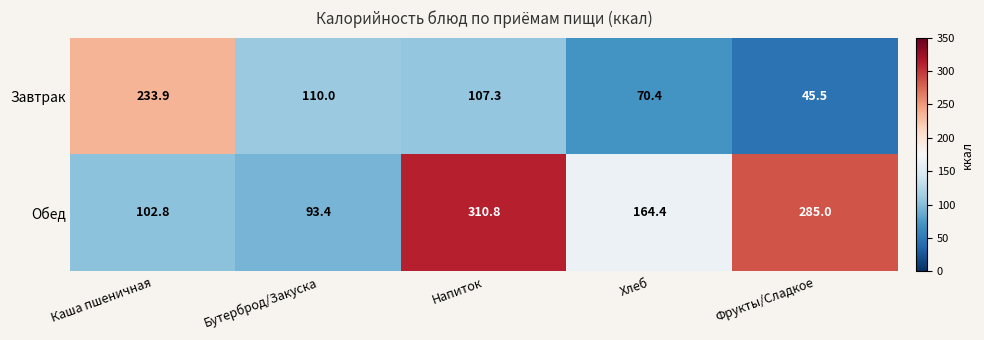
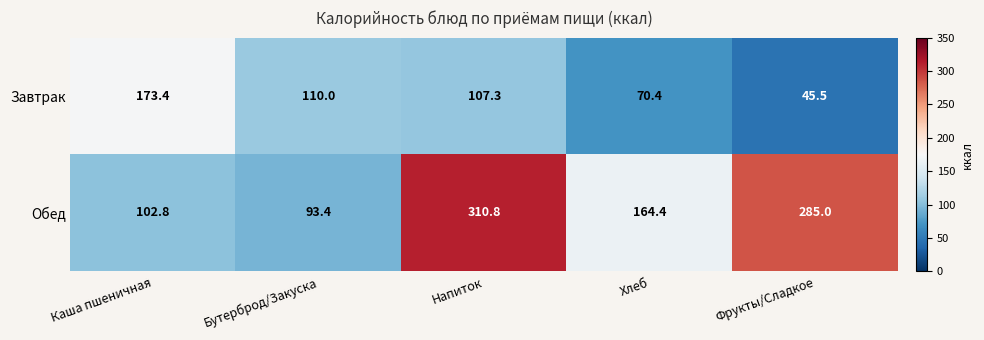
  {
    "Завтрак": {
-     "Каша пшеничная": 233.9,
+     "Каша пшеничная": 173.4,
      "Бутерброд/Закуска": 110.0,
      "Напиток": 107.3,
      "Хлеб": 70.4,
      "Фрукты/Сладкое": 45.5
    },
    "Обед": {
      "Каша пшеничная": 102.8,
      "Бутерброд/Закуска": 93.4,
      "Напиток": 310.8,
      "Хлеб": 164.4,
      "Фрукты/Сладкое": 285.0
    }
  }
